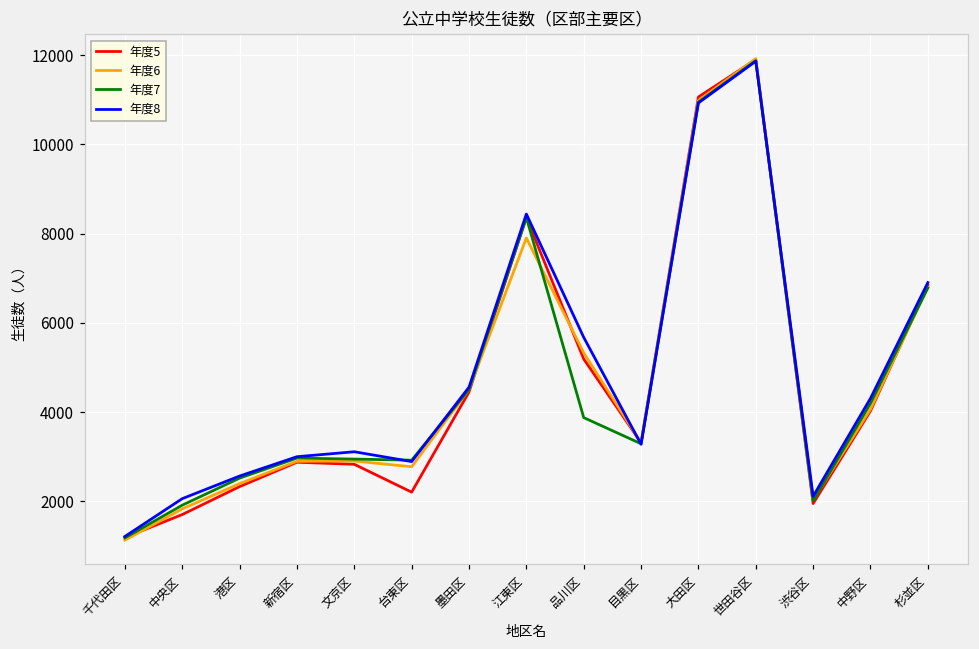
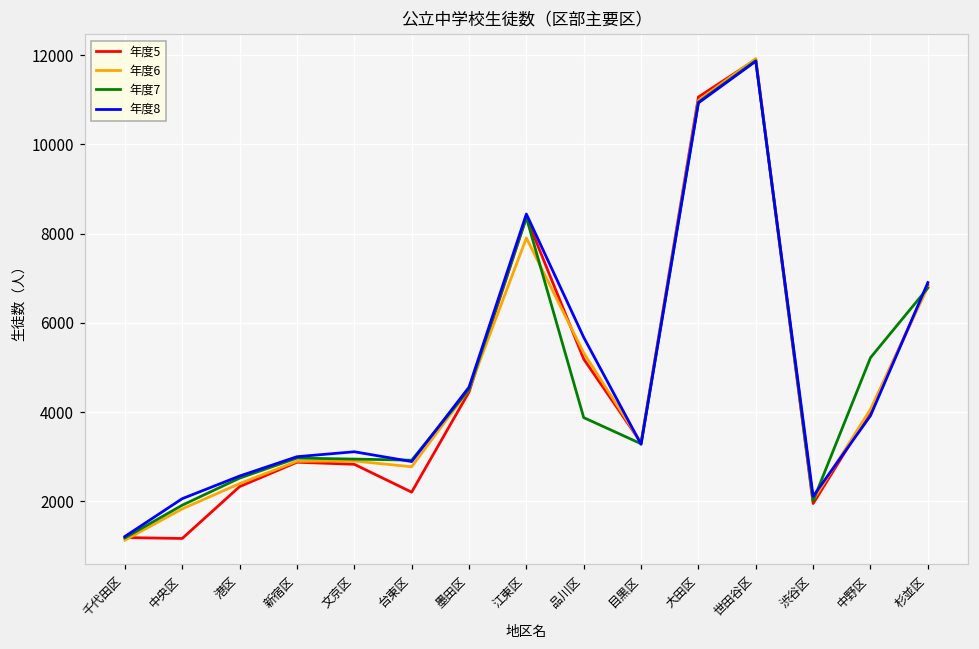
  {
    "年度5": {
-     "中央区": 1700,
+     "中央区": 1200,
      "港区": 2300,
      "文京区": 2800,
      "台東区": 2200,
      "品川区": 5200,
      "大田区": 11100
    },
    "年度6": {
      "中央区": 1800,
      "港区": 2400,
      "台東区": 2800,
      "江東区": 7900,
      "品川区": 5300
    },
    "年度7": {
      "中央区": 1900,
      "品川区": 3900,
-     "中野区": 4200
+     "中野区": 5200
    },
    "年度8": {
      "中央区": 2100,
      "文京区": 3100,
      "江東区": 8400,
      "品川区": 5700,
      "渋谷区": 2100,
-     "中野区": 4300
+     "中野区": 3900
    }
  }
